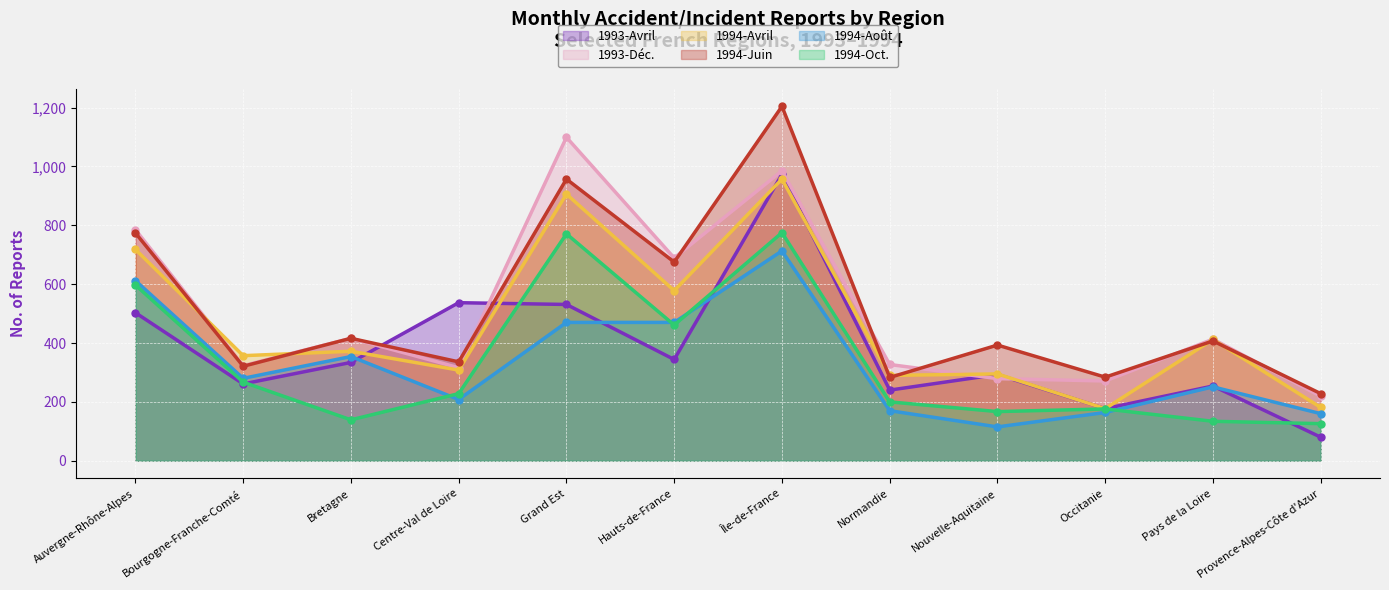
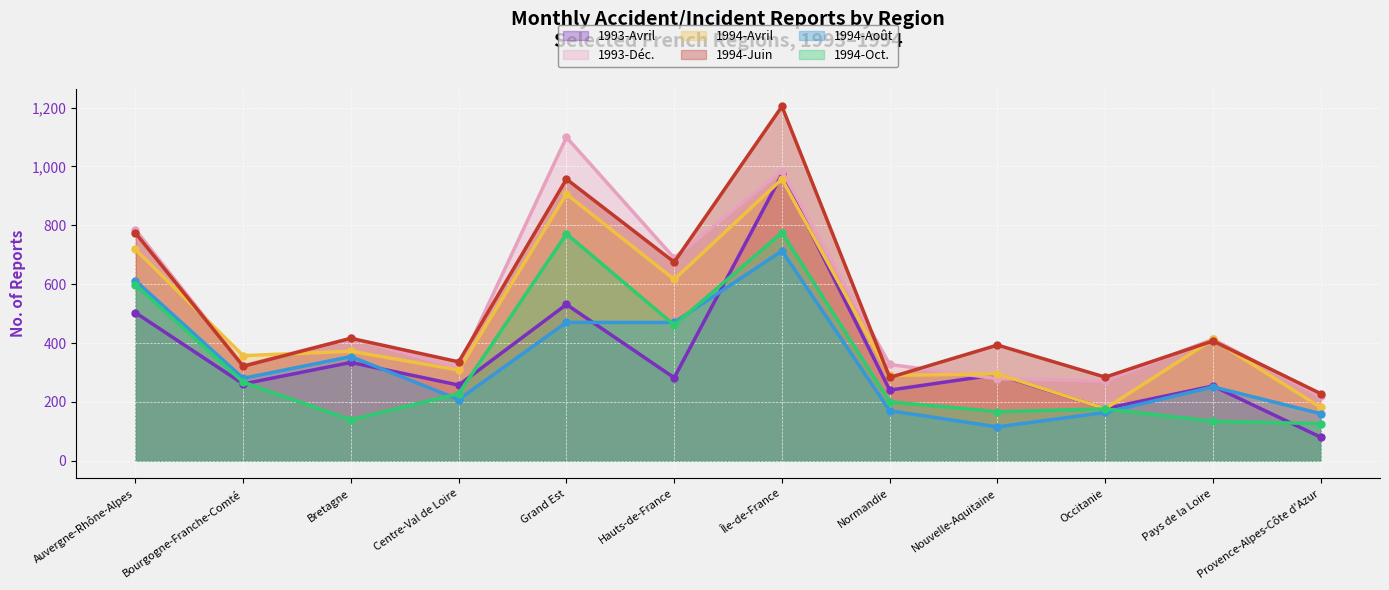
  {
    "1993-Avril": {
      "Auvergne-Rhône-Alpes": "500",
      "Bretagne": "330",
-     "Centre-Val de Loire": "540",
+     "Centre-Val de Loire": "260",
      "Grand Est": "530",
-     "Hauts-de-France": "340",
+     "Hauts-de-France": "280",
      "Île-de-France": "970",
      "Normandie": "240",
      "Provence-Alpes-Côte d'Azur": "80"
    },
    "1993-Déc.": {
      "Auvergne-Rhône-Alpes": "790",
      "Grand Est": "1,100",
      "Hauts-de-France": "690",
      "Île-de-France": "990",
      "Normandie": "330",
      "Nouvelle-Aquitaine": "280",
      "Occitanie": "270",
      "Provence-Alpes-Côte d'Azur": "220"
    },
    "1994-Avril": {
      "Auvergne-Rhône-Alpes": "720",
      "Bourgogne-Franche-Comté": "360",
      "Bretagne": "370",
      "Grand Est": "910",
-     "Hauts-de-France": "580",
+     "Hauts-de-France": "620",
      "Île-de-France": "960",
      "Provence-Alpes-Côte d'Azur": "180"
    },
    "1994-Juin": {
      "Auvergne-Rhône-Alpes": "770",
      "Centre-Val de Loire": "340",
      "Grand Est": "960",
      "Hauts-de-France": "680",
      "Île-de-France": "1,200",
      "Nouvelle-Aquitaine": "390",
      "Occitanie": "280",
      "Provence-Alpes-Côte d'Azur": "230"
    },
    "1994-Août": {
      "Auvergne-Rhône-Alpes": "610",
      "Bourgogne-Franche-Comté": "280",
      "Bretagne": "350",
      "Centre-Val de Loire": "210",
      "Grand Est": "470",
      "Hauts-de-France": "470",
      "Île-de-France": "710",
      "Normandie": "170",
      "Nouvelle-Aquitaine": "120",
      "Occitanie": "160",
      "Provence-Alpes-Côte d'Azur": "160"
    },
    "1994-Oct.": {
      "Auvergne-Rhône-Alpes": "600",
      "Bretagne": "140",
      "Centre-Val de Loire": "230",
      "Grand Est": "770",
      "Hauts-de-France": "460",
      "Île-de-France": "780",
      "Normandie": "200",
      "Nouvelle-Aquitaine": "170",
      "Pays de la Loire": "130",
      "Provence-Alpes-Côte d'Azur": "130"
    }
  }
